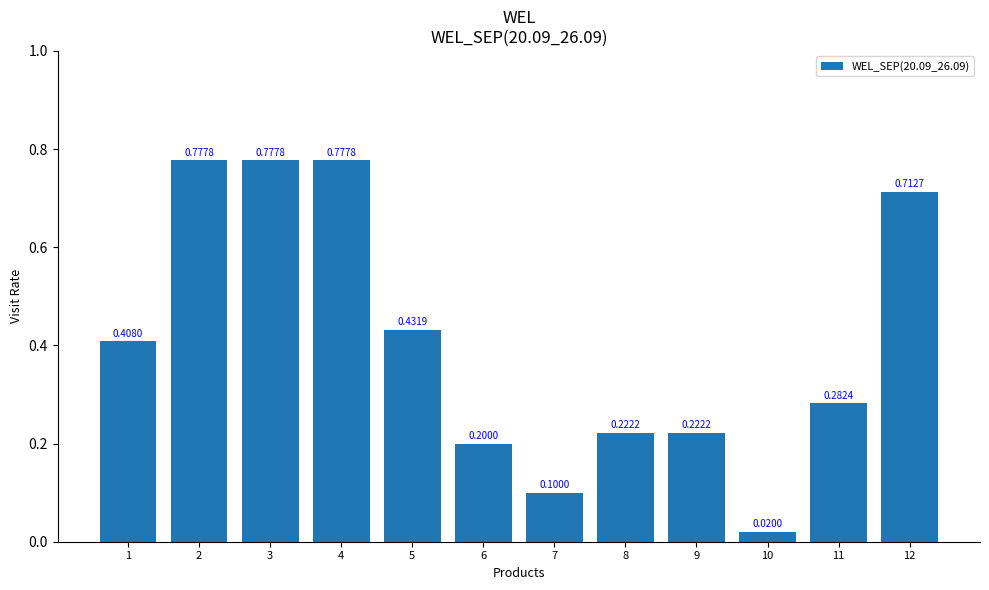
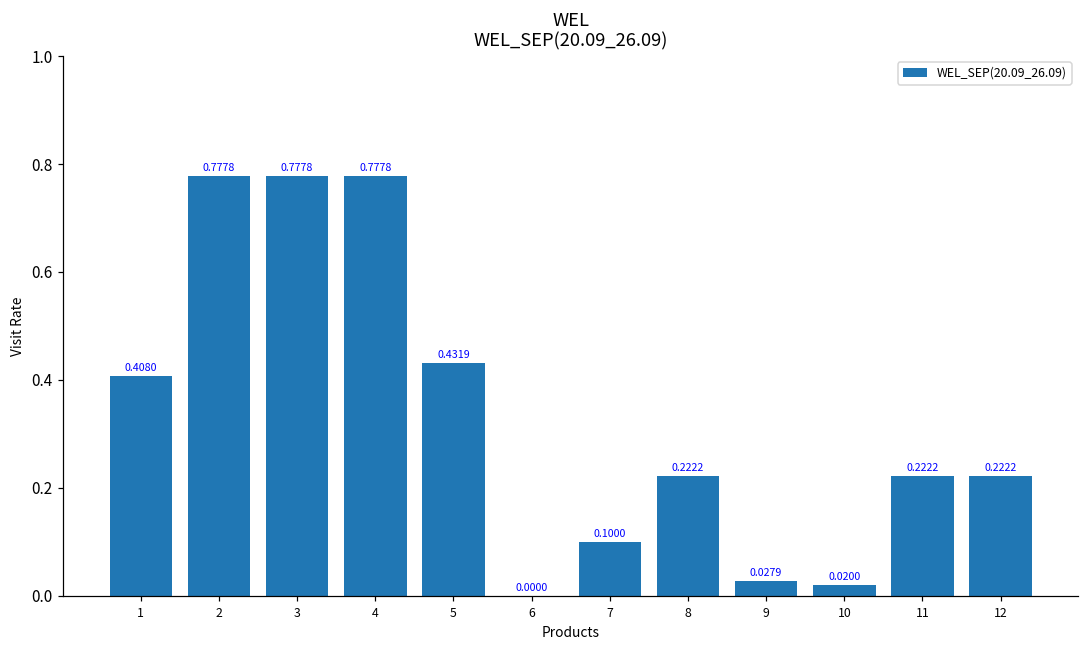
  {
    "1": 0.4080,
    "2": 0.7778,
    "3": 0.7778,
    "4": 0.7778,
    "5": 0.4319,
-   "6": 0.2000,
+   "6": 0.0000,
    "7": 0.1000,
    "8": 0.2222,
-   "9": 0.2222,
+   "9": 0.0279,
    "10": 0.0200,
-   "11": 0.2824,
-   "12": 0.7127
+   "11": 0.2222,
+   "12": 0.2222
  }
